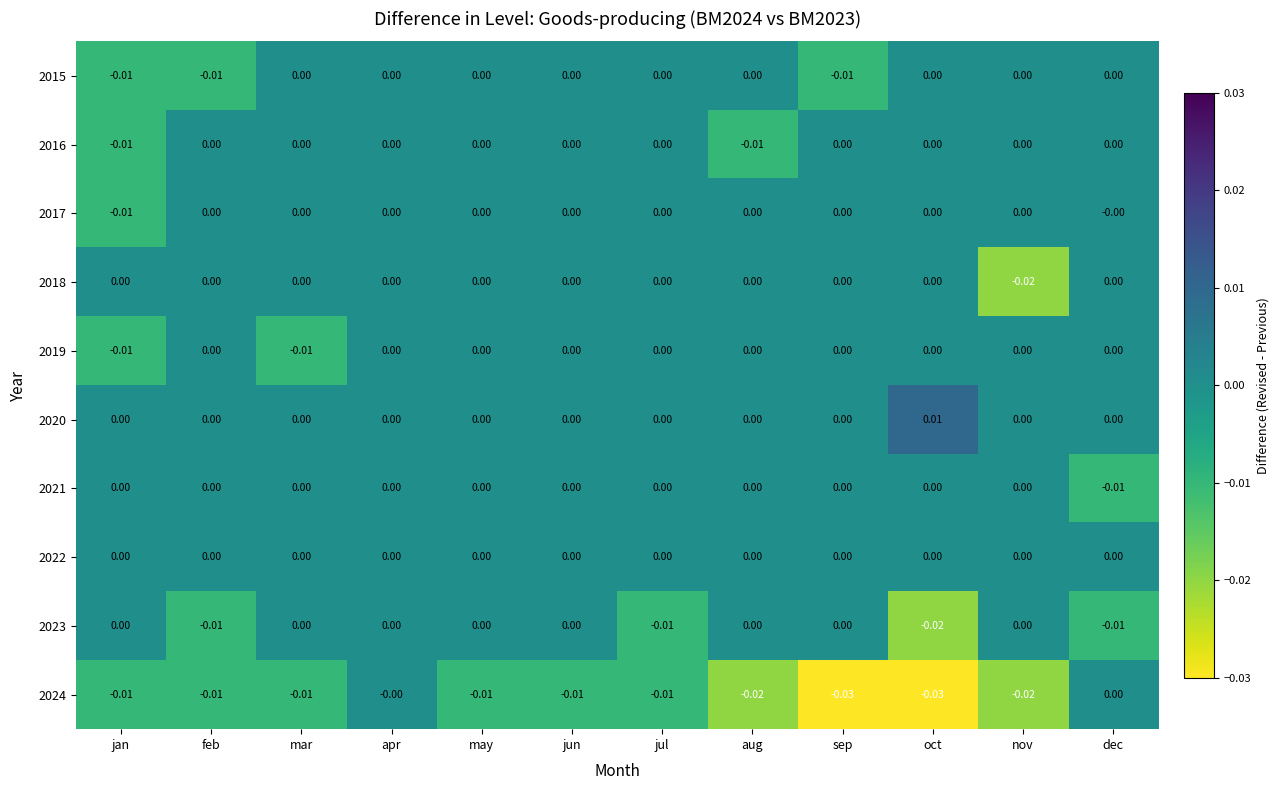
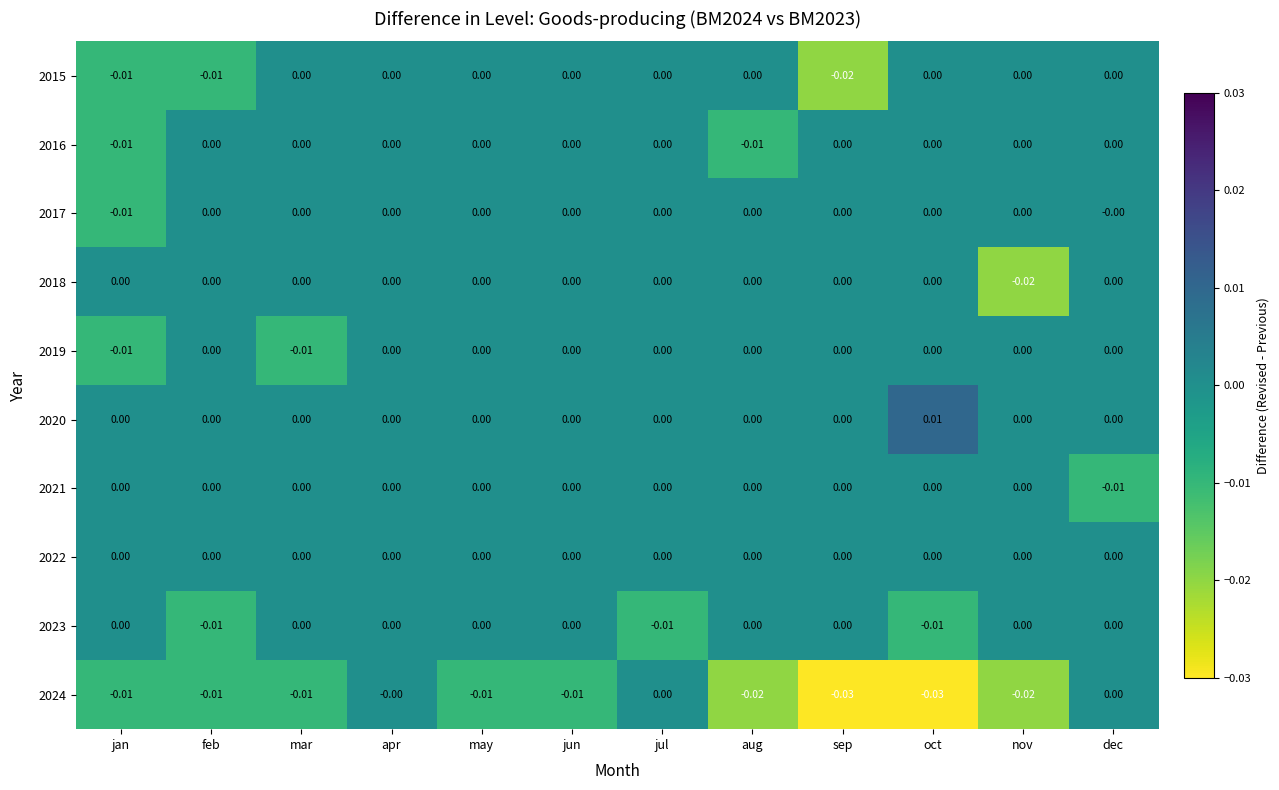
  {
    "2015": {
      "jan": -0.01,
      "feb": -0.01,
      "mar": 0.00,
      "apr": 0.00,
      "may": 0.00,
      "jun": 0.00,
      "jul": 0.00,
      "aug": 0.00,
-     "sep": -0.01,
+     "sep": -0.02,
      "oct": 0.00,
      "nov": 0.00,
      "dec": 0.00
    },
    "2016": {
      "jan": -0.01,
      "feb": 0.00,
      "mar": 0.00,
      "apr": 0.00,
      "may": 0.00,
      "jun": 0.00,
      "jul": 0.00,
      "aug": -0.01,
      "sep": 0.00,
      "oct": 0.00,
      "nov": 0.00,
      "dec": 0.00
    },
    "2017": {
      "jan": -0.01,
      "feb": 0.00,
      "mar": 0.00,
      "apr": 0.00,
      "may": 0.00,
      "jun": 0.00,
      "jul": 0.00,
      "aug": 0.00,
      "sep": 0.00,
      "oct": 0.00,
      "nov": 0.00,
      "dec": -0.00
    },
    "2018": {
      "jan": 0.00,
      "feb": 0.00,
      "mar": 0.00,
      "apr": 0.00,
      "may": 0.00,
      "jun": 0.00,
      "jul": 0.00,
      "aug": 0.00,
      "sep": 0.00,
      "oct": 0.00,
      "nov": -0.02,
      "dec": 0.00
    },
    "2019": {
      "jan": -0.01,
      "feb": 0.00,
      "mar": -0.01,
      "apr": 0.00,
      "may": 0.00,
      "jun": 0.00,
      "jul": 0.00,
      "aug": 0.00,
      "sep": 0.00,
      "oct": 0.00,
      "nov": 0.00,
      "dec": 0.00
    },
    "2020": {
      "jan": 0.00,
      "feb": 0.00,
      "mar": 0.00,
      "apr": 0.00,
      "may": 0.00,
      "jun": 0.00,
      "jul": 0.00,
      "aug": 0.00,
      "sep": 0.00,
      "oct": 0.01,
      "nov": 0.00,
      "dec": 0.00
    },
    "2021": {
      "jan": 0.00,
      "feb": 0.00,
      "mar": 0.00,
      "apr": 0.00,
      "may": 0.00,
      "jun": 0.00,
      "jul": 0.00,
      "aug": 0.00,
      "sep": 0.00,
      "oct": 0.00,
      "nov": 0.00,
      "dec": -0.01
    },
    "2022": {
      "jan": 0.00,
      "feb": 0.00,
      "mar": 0.00,
      "apr": 0.00,
      "may": 0.00,
      "jun": 0.00,
      "jul": 0.00,
      "aug": 0.00,
      "sep": 0.00,
      "oct": 0.00,
      "nov": 0.00,
      "dec": 0.00
    },
    "2023": {
      "jan": 0.00,
      "feb": -0.01,
      "mar": 0.00,
      "apr": 0.00,
      "may": 0.00,
      "jun": 0.00,
      "jul": -0.01,
      "aug": 0.00,
      "sep": 0.00,
-     "oct": -0.02,
+     "oct": -0.01,
      "nov": 0.00,
-     "dec": -0.01
+     "dec": 0.00
    },
    "2024": {
      "jan": -0.01,
      "feb": -0.01,
      "mar": -0.01,
      "apr": -0.00,
      "may": -0.01,
      "jun": -0.01,
-     "jul": -0.01,
+     "jul": 0.00,
      "aug": -0.02,
      "sep": -0.03,
      "oct": -0.03,
      "nov": -0.02,
      "dec": 0.00
    }
  }
